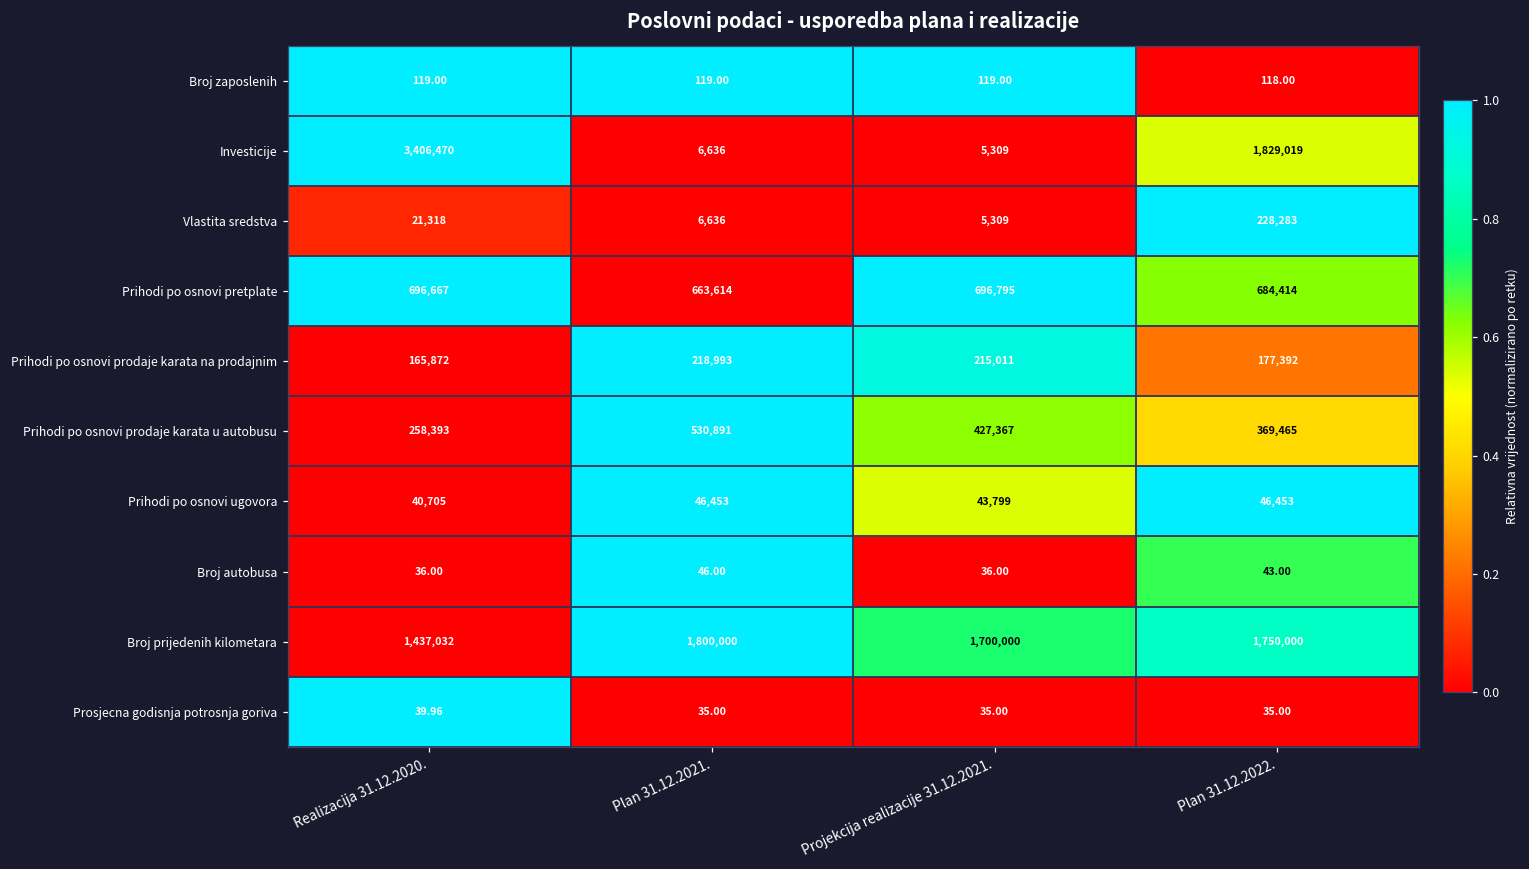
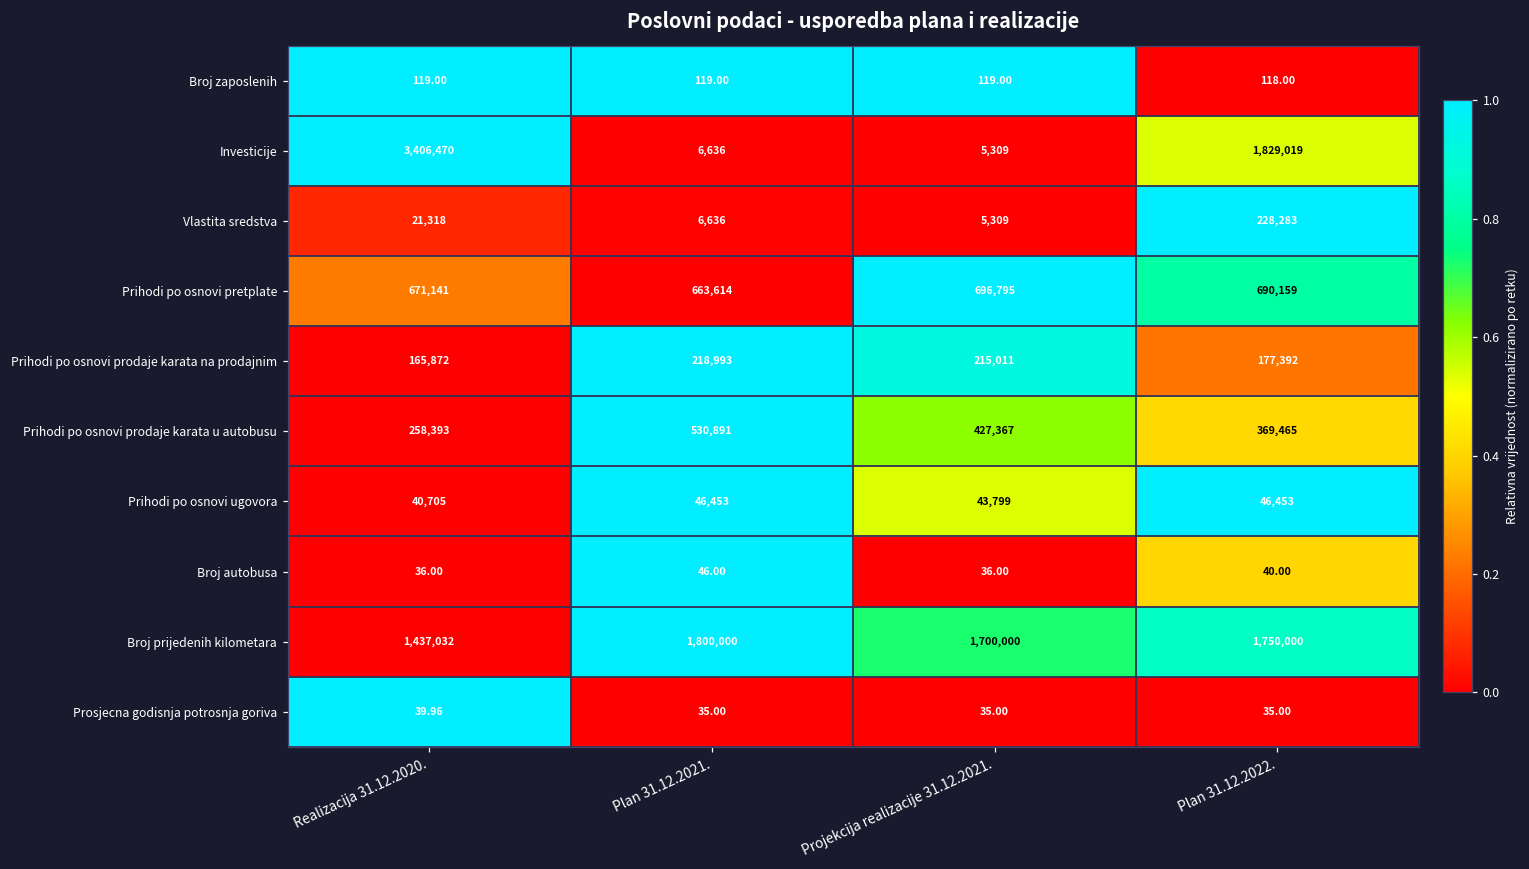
  {
    "Broj zaposlenih": {
      "Realizacija 31.12.2020.": "119.00",
      "Plan 31.12.2021.": "119.00",
      "Projekcija realizacije 31.12.2021.": "119.00",
      "Plan 31.12.2022.": "118.00"
    },
    "Investicije": {
      "Realizacija 31.12.2020.": "3,406,470",
      "Plan 31.12.2021.": "6,636",
      "Projekcija realizacije 31.12.2021.": "5,309",
      "Plan 31.12.2022.": "1,829,019"
    },
    "Vlastita sredstva": {
      "Realizacija 31.12.2020.": "21,318",
      "Plan 31.12.2021.": "6,636",
      "Projekcija realizacije 31.12.2021.": "5,309",
      "Plan 31.12.2022.": "228,283"
    },
    "Prihodi po osnovi pretplate": {
-     "Realizacija 31.12.2020.": "696,667",
+     "Realizacija 31.12.2020.": "671,141",
      "Plan 31.12.2021.": "663,614",
      "Projekcija realizacije 31.12.2021.": "696,795",
-     "Plan 31.12.2022.": "684,414"
+     "Plan 31.12.2022.": "690,159"
    },
    "Prihodi po osnovi prodaje karata na prodajnim": {
      "Realizacija 31.12.2020.": "165,872",
      "Plan 31.12.2021.": "218,993",
      "Projekcija realizacije 31.12.2021.": "215,011",
      "Plan 31.12.2022.": "177,392"
    },
    "Prihodi po osnovi prodaje karata u autobusu": {
      "Realizacija 31.12.2020.": "258,393",
      "Plan 31.12.2021.": "530,891",
      "Projekcija realizacije 31.12.2021.": "427,367",
      "Plan 31.12.2022.": "369,465"
    },
    "Prihodi po osnovi ugovora": {
      "Realizacija 31.12.2020.": "40,705",
      "Plan 31.12.2021.": "46,453",
      "Projekcija realizacije 31.12.2021.": "43,799",
      "Plan 31.12.2022.": "46,453"
    },
    "Broj autobusa": {
      "Realizacija 31.12.2020.": "36.00",
      "Plan 31.12.2021.": "46.00",
      "Projekcija realizacije 31.12.2021.": "36.00",
-     "Plan 31.12.2022.": "43.00"
+     "Plan 31.12.2022.": "40.00"
    },
    "Broj prijedenih kilometara": {
      "Realizacija 31.12.2020.": "1,437,032",
      "Plan 31.12.2021.": "1,800,000",
      "Projekcija realizacije 31.12.2021.": "1,700,000",
      "Plan 31.12.2022.": "1,750,000"
    },
    "Prosjecna godisnja potrosnja goriva": {
      "Realizacija 31.12.2020.": "39.96",
      "Plan 31.12.2021.": "35.00",
      "Projekcija realizacije 31.12.2021.": "35.00",
      "Plan 31.12.2022.": "35.00"
    }
  }
